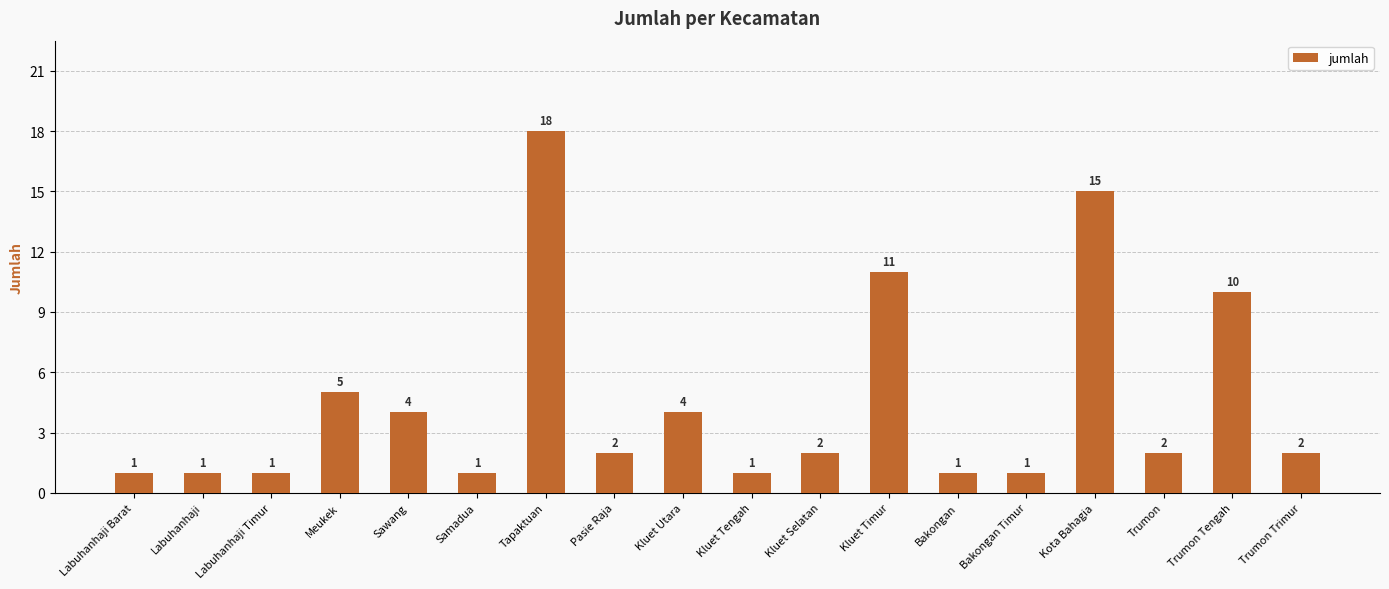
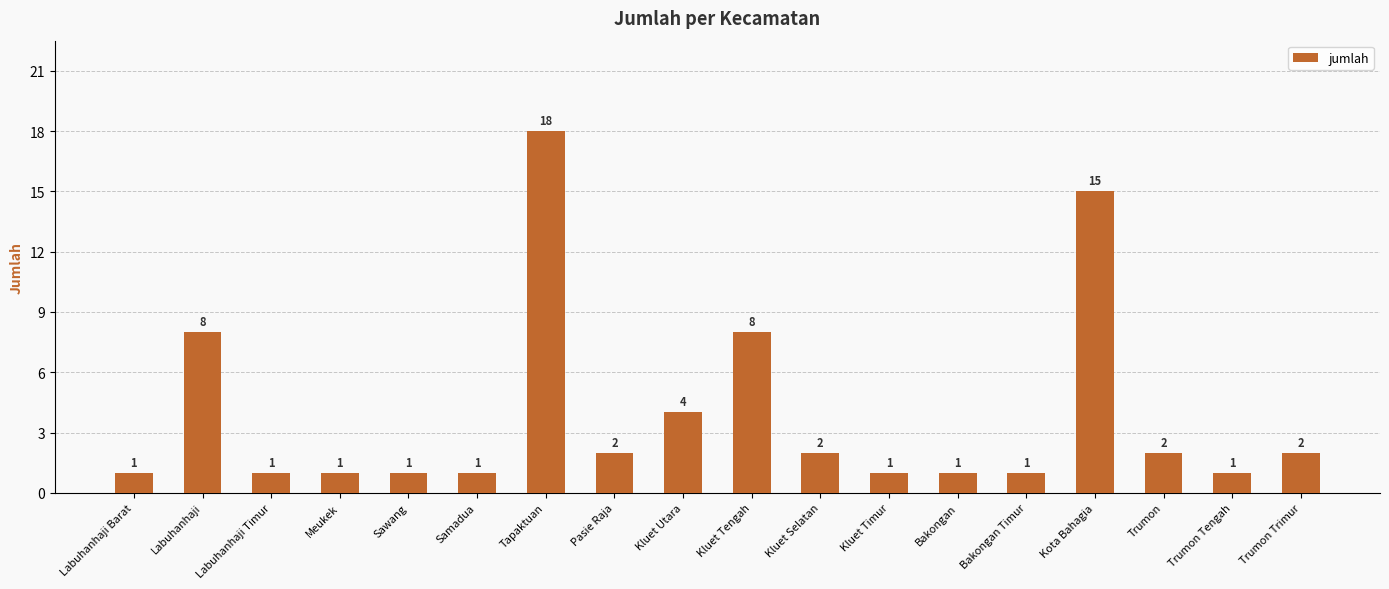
  {
    "Labuhanhaji Barat": 1,
-   "Labuhanhaji": 1,
+   "Labuhanhaji": 8,
    "Labuhanhaji Timur": 1,
-   "Meukek": 5,
-   "Sawang": 4,
+   "Meukek": 1,
+   "Sawang": 1,
    "Samadua": 1,
    "Tapaktuan": 18,
    "Pasie Raja": 2,
    "Kluet Utara": 4,
-   "Kluet Tengah": 1,
+   "Kluet Tengah": 8,
    "Kluet Selatan": 2,
-   "Kluet Timur": 11,
+   "Kluet Timur": 1,
    "Bakongan": 1,
    "Bakongan Timur": 1,
    "Kota Bahagia": 15,
    "Trumon": 2,
-   "Trumon Tengah": 10,
+   "Trumon Tengah": 1,
    "Trumon Trimur": 2
  }
